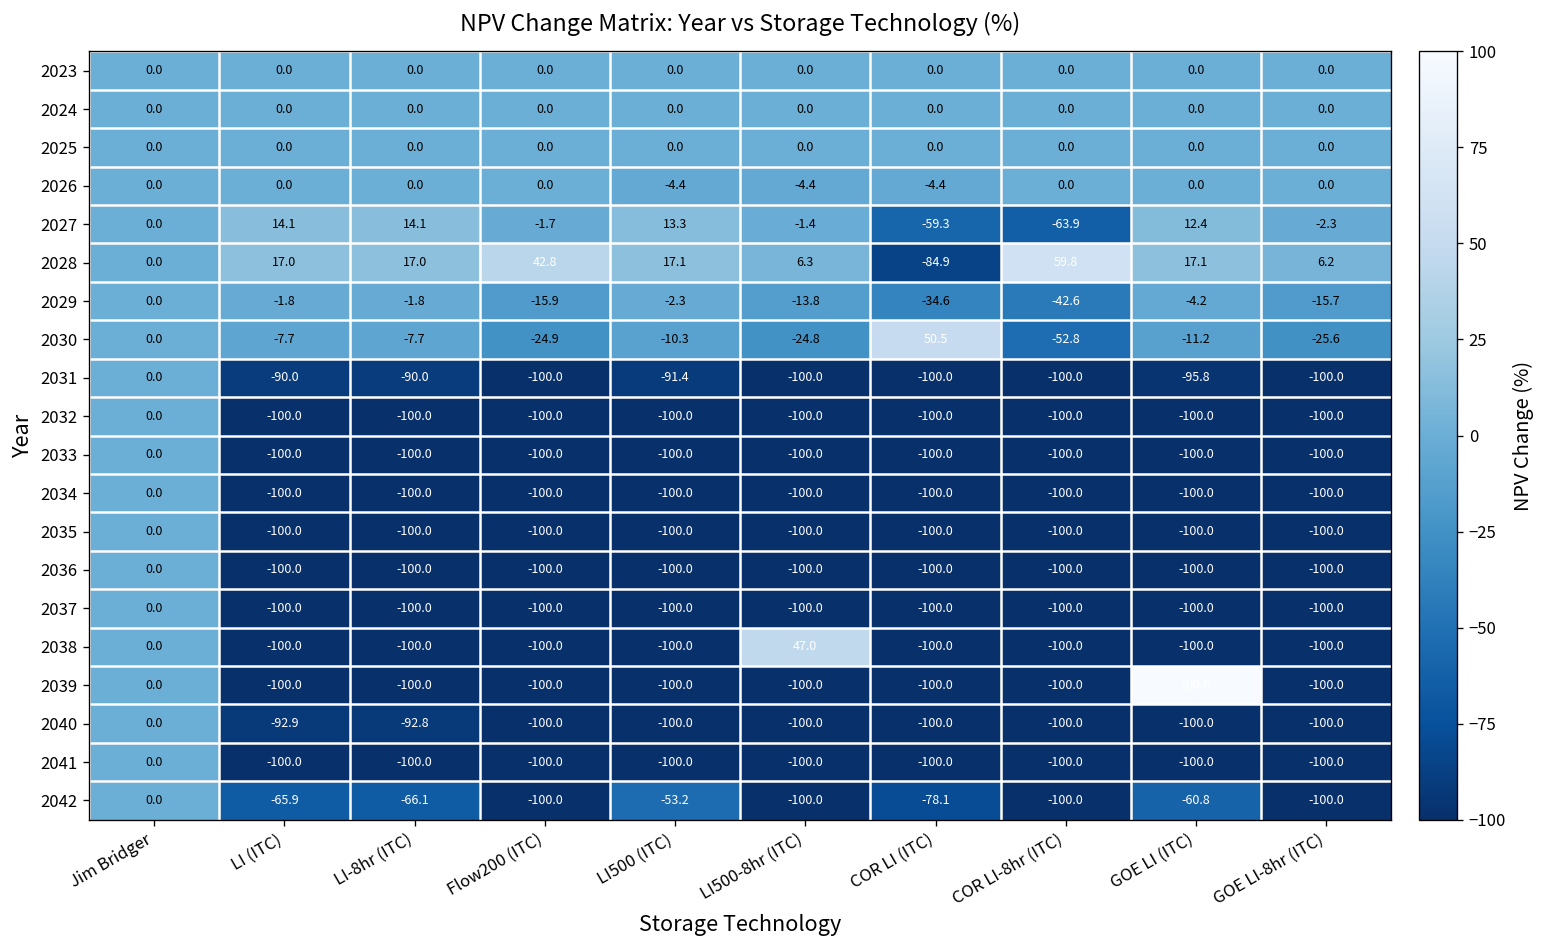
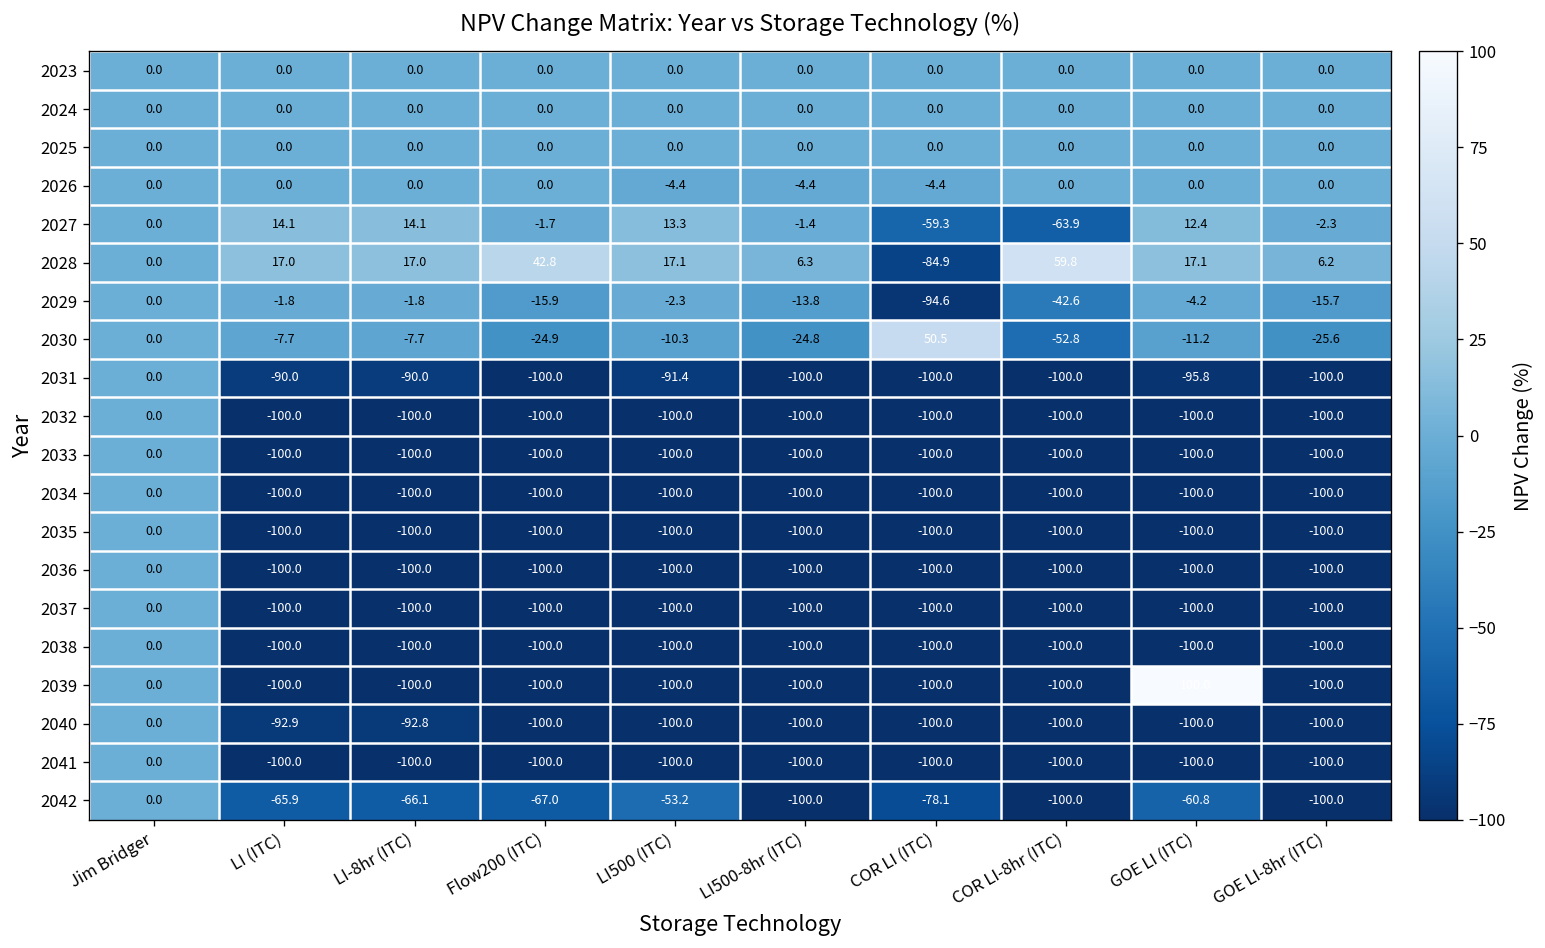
  {
    "2023": {
      "Jim Bridger": 0.0,
      "LI (ITC)": 0.0,
      "LI-8hr (ITC)": 0.0,
      "Flow200 (ITC)": 0.0,
      "LI500 (ITC)": 0.0,
      "LI500-8hr (ITC)": 0.0,
      "COR LI (ITC)": 0.0,
      "COR LI-8hr (ITC)": 0.0,
      "GOE LI (ITC)": 0.0,
      "GOE LI-8hr (ITC)": 0.0
    },
    "2024": {
      "Jim Bridger": 0.0,
      "LI (ITC)": 0.0,
      "LI-8hr (ITC)": 0.0,
      "Flow200 (ITC)": 0.0,
      "LI500 (ITC)": 0.0,
      "LI500-8hr (ITC)": 0.0,
      "COR LI (ITC)": 0.0,
      "COR LI-8hr (ITC)": 0.0,
      "GOE LI (ITC)": 0.0,
      "GOE LI-8hr (ITC)": 0.0
    },
    "2025": {
      "Jim Bridger": 0.0,
      "LI (ITC)": 0.0,
      "LI-8hr (ITC)": 0.0,
      "Flow200 (ITC)": 0.0,
      "LI500 (ITC)": 0.0,
      "LI500-8hr (ITC)": 0.0,
      "COR LI (ITC)": 0.0,
      "COR LI-8hr (ITC)": 0.0,
      "GOE LI (ITC)": 0.0,
      "GOE LI-8hr (ITC)": 0.0
    },
    "2026": {
      "Jim Bridger": 0.0,
      "LI (ITC)": 0.0,
      "LI-8hr (ITC)": 0.0,
      "Flow200 (ITC)": 0.0,
      "LI500 (ITC)": -4.4,
      "LI500-8hr (ITC)": -4.4,
      "COR LI (ITC)": -4.4,
      "COR LI-8hr (ITC)": 0.0,
      "GOE LI (ITC)": 0.0,
      "GOE LI-8hr (ITC)": 0.0
    },
    "2027": {
      "Jim Bridger": 0.0,
      "LI (ITC)": 14.1,
      "LI-8hr (ITC)": 14.1,
      "Flow200 (ITC)": -1.7,
      "LI500 (ITC)": 13.3,
      "LI500-8hr (ITC)": -1.4,
      "COR LI (ITC)": -59.3,
      "COR LI-8hr (ITC)": -63.9,
      "GOE LI (ITC)": 12.4,
      "GOE LI-8hr (ITC)": -2.3
    },
    "2028": {
      "Jim Bridger": 0.0,
      "LI (ITC)": 17.0,
      "LI-8hr (ITC)": 17.0,
      "Flow200 (ITC)": 42.8,
      "LI500 (ITC)": 17.1,
      "LI500-8hr (ITC)": 6.3,
      "COR LI (ITC)": -84.9,
      "COR LI-8hr (ITC)": 59.8,
      "GOE LI (ITC)": 17.1,
      "GOE LI-8hr (ITC)": 6.2
    },
    "2029": {
      "Jim Bridger": 0.0,
      "LI (ITC)": -1.8,
      "LI-8hr (ITC)": -1.8,
      "Flow200 (ITC)": -15.9,
      "LI500 (ITC)": -2.3,
      "LI500-8hr (ITC)": -13.8,
-     "COR LI (ITC)": -34.6,
+     "COR LI (ITC)": -94.6,
      "COR LI-8hr (ITC)": -42.6,
      "GOE LI (ITC)": -4.2,
      "GOE LI-8hr (ITC)": -15.7
    },
    "2030": {
      "Jim Bridger": 0.0,
      "LI (ITC)": -7.7,
      "LI-8hr (ITC)": -7.7,
      "Flow200 (ITC)": -24.9,
      "LI500 (ITC)": -10.3,
      "LI500-8hr (ITC)": -24.8,
      "COR LI (ITC)": 50.5,
      "COR LI-8hr (ITC)": -52.8,
      "GOE LI (ITC)": -11.2,
      "GOE LI-8hr (ITC)": -25.6
    },
    "2031": {
      "Jim Bridger": 0.0,
      "LI (ITC)": -90.0,
      "LI-8hr (ITC)": -90.0,
      "Flow200 (ITC)": -100.0,
      "LI500 (ITC)": -91.4,
      "LI500-8hr (ITC)": -100.0,
      "COR LI (ITC)": -100.0,
      "COR LI-8hr (ITC)": -100.0,
      "GOE LI (ITC)": -95.8,
      "GOE LI-8hr (ITC)": -100.0
    },
    "2032": {
      "Jim Bridger": 0.0,
      "LI (ITC)": -100.0,
      "LI-8hr (ITC)": -100.0,
      "Flow200 (ITC)": -100.0,
      "LI500 (ITC)": -100.0,
      "LI500-8hr (ITC)": -100.0,
      "COR LI (ITC)": -100.0,
      "COR LI-8hr (ITC)": -100.0,
      "GOE LI (ITC)": -100.0,
      "GOE LI-8hr (ITC)": -100.0
    },
    "2033": {
      "Jim Bridger": 0.0,
      "LI (ITC)": -100.0,
      "LI-8hr (ITC)": -100.0,
      "Flow200 (ITC)": -100.0,
      "LI500 (ITC)": -100.0,
      "LI500-8hr (ITC)": -100.0,
      "COR LI (ITC)": -100.0,
      "COR LI-8hr (ITC)": -100.0,
      "GOE LI (ITC)": -100.0,
      "GOE LI-8hr (ITC)": -100.0
    },
    "2034": {
      "Jim Bridger": 0.0,
      "LI (ITC)": -100.0,
      "LI-8hr (ITC)": -100.0,
      "Flow200 (ITC)": -100.0,
      "LI500 (ITC)": -100.0,
      "LI500-8hr (ITC)": -100.0,
      "COR LI (ITC)": -100.0,
      "COR LI-8hr (ITC)": -100.0,
      "GOE LI (ITC)": -100.0,
      "GOE LI-8hr (ITC)": -100.0
    },
    "2035": {
      "Jim Bridger": 0.0,
      "LI (ITC)": -100.0,
      "LI-8hr (ITC)": -100.0,
      "Flow200 (ITC)": -100.0,
      "LI500 (ITC)": -100.0,
      "LI500-8hr (ITC)": -100.0,
      "COR LI (ITC)": -100.0,
      "COR LI-8hr (ITC)": -100.0,
      "GOE LI (ITC)": -100.0,
      "GOE LI-8hr (ITC)": -100.0
    },
    "2036": {
      "Jim Bridger": 0.0,
      "LI (ITC)": -100.0,
      "LI-8hr (ITC)": -100.0,
      "Flow200 (ITC)": -100.0,
      "LI500 (ITC)": -100.0,
      "LI500-8hr (ITC)": -100.0,
      "COR LI (ITC)": -100.0,
      "COR LI-8hr (ITC)": -100.0,
      "GOE LI (ITC)": -100.0,
      "GOE LI-8hr (ITC)": -100.0
    },
    "2037": {
      "Jim Bridger": 0.0,
      "LI (ITC)": -100.0,
      "LI-8hr (ITC)": -100.0,
      "Flow200 (ITC)": -100.0,
      "LI500 (ITC)": -100.0,
      "LI500-8hr (ITC)": -100.0,
      "COR LI (ITC)": -100.0,
      "COR LI-8hr (ITC)": -100.0,
      "GOE LI (ITC)": -100.0,
      "GOE LI-8hr (ITC)": -100.0
    },
    "2038": {
      "Jim Bridger": 0.0,
      "LI (ITC)": -100.0,
      "LI-8hr (ITC)": -100.0,
      "Flow200 (ITC)": -100.0,
      "LI500 (ITC)": -100.0,
-     "LI500-8hr (ITC)": 47.0,
+     "LI500-8hr (ITC)": -100.0,
      "COR LI (ITC)": -100.0,
      "COR LI-8hr (ITC)": -100.0,
      "GOE LI (ITC)": -100.0,
      "GOE LI-8hr (ITC)": -100.0
    },
    "2039": {
      "Jim Bridger": 0.0,
      "LI (ITC)": -100.0,
      "LI-8hr (ITC)": -100.0,
      "Flow200 (ITC)": -100.0,
      "LI500 (ITC)": -100.0,
      "LI500-8hr (ITC)": -100.0,
      "COR LI (ITC)": -100.0,
      "COR LI-8hr (ITC)": -100.0,
      "GOE LI-8hr (ITC)": -100.0
    },
    "2040": {
      "Jim Bridger": 0.0,
      "LI (ITC)": -92.9,
      "LI-8hr (ITC)": -92.8,
      "Flow200 (ITC)": -100.0,
      "LI500 (ITC)": -100.0,
      "LI500-8hr (ITC)": -100.0,
      "COR LI (ITC)": -100.0,
      "COR LI-8hr (ITC)": -100.0,
      "GOE LI (ITC)": -100.0,
      "GOE LI-8hr (ITC)": -100.0
    },
    "2041": {
      "Jim Bridger": 0.0,
      "LI (ITC)": -100.0,
      "LI-8hr (ITC)": -100.0,
      "Flow200 (ITC)": -100.0,
      "LI500 (ITC)": -100.0,
      "LI500-8hr (ITC)": -100.0,
      "COR LI (ITC)": -100.0,
      "COR LI-8hr (ITC)": -100.0,
      "GOE LI (ITC)": -100.0,
      "GOE LI-8hr (ITC)": -100.0
    },
    "2042": {
      "Jim Bridger": 0.0,
      "LI (ITC)": -65.9,
      "LI-8hr (ITC)": -66.1,
-     "Flow200 (ITC)": -100.0,
+     "Flow200 (ITC)": -67.0,
      "LI500 (ITC)": -53.2,
      "LI500-8hr (ITC)": -100.0,
      "COR LI (ITC)": -78.1,
      "COR LI-8hr (ITC)": -100.0,
      "GOE LI (ITC)": -60.8,
      "GOE LI-8hr (ITC)": -100.0
    }
  }
